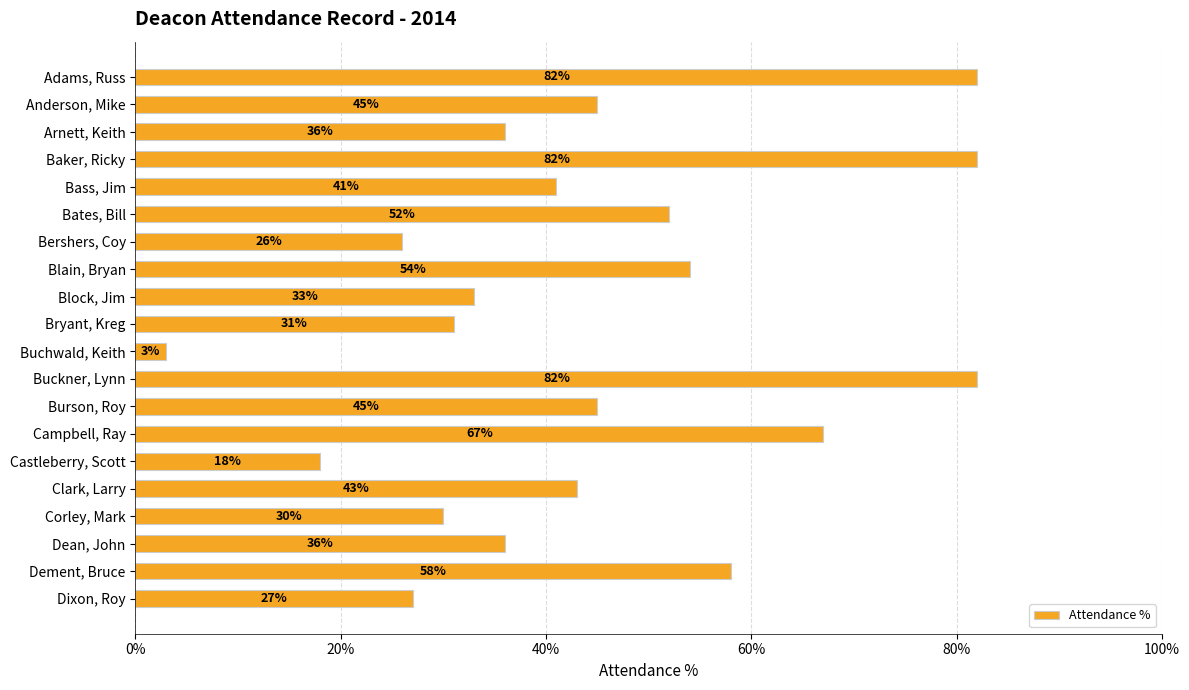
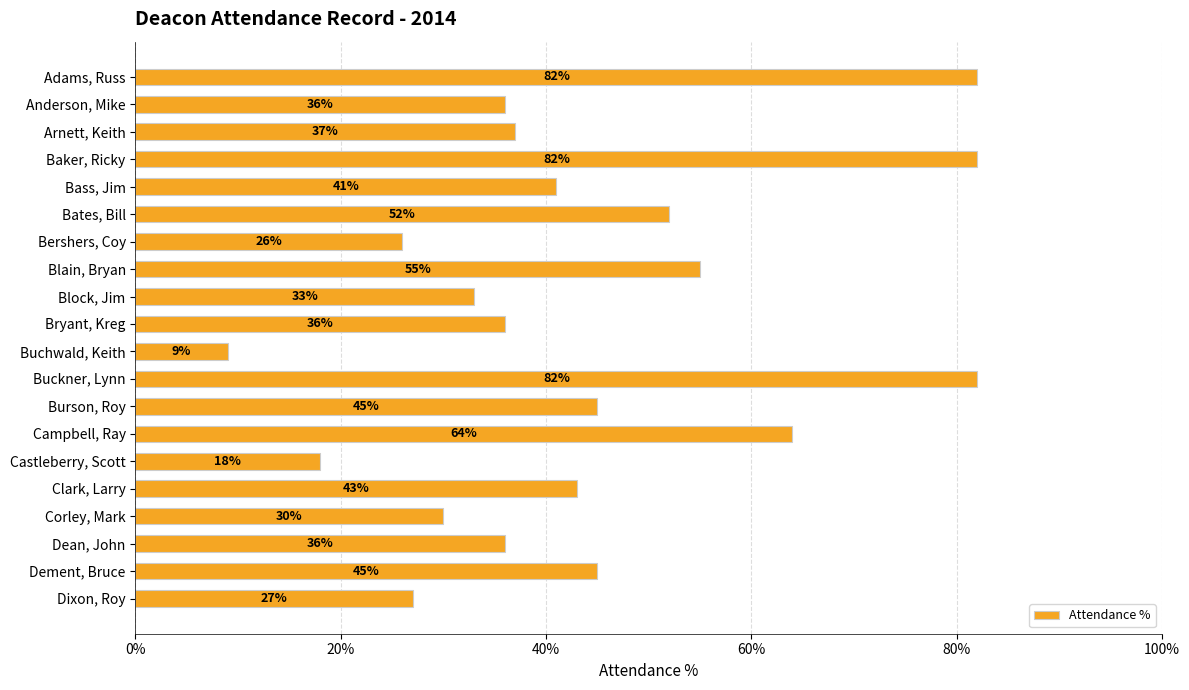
  {
    "Adams, Russ": "82%",
-   "Anderson, Mike": "45%",
-   "Arnett, Keith": "36%",
+   "Anderson, Mike": "36%",
+   "Arnett, Keith": "37%",
    "Baker, Ricky": "82%",
    "Bass, Jim": "41%",
    "Bates, Bill": "52%",
    "Bershers, Coy": "26%",
-   "Blain, Bryan": "54%",
+   "Blain, Bryan": "55%",
    "Block, Jim": "33%",
-   "Bryant, Kreg": "31%",
-   "Buchwald, Keith": "3%",
+   "Bryant, Kreg": "36%",
+   "Buchwald, Keith": "9%",
    "Buckner, Lynn": "82%",
    "Burson, Roy": "45%",
-   "Campbell, Ray": "67%",
+   "Campbell, Ray": "64%",
    "Castleberry, Scott": "18%",
    "Clark, Larry": "43%",
    "Corley, Mark": "30%",
    "Dean, John": "36%",
-   "Dement, Bruce": "58%",
+   "Dement, Bruce": "45%",
    "Dixon, Roy": "27%"
  }
